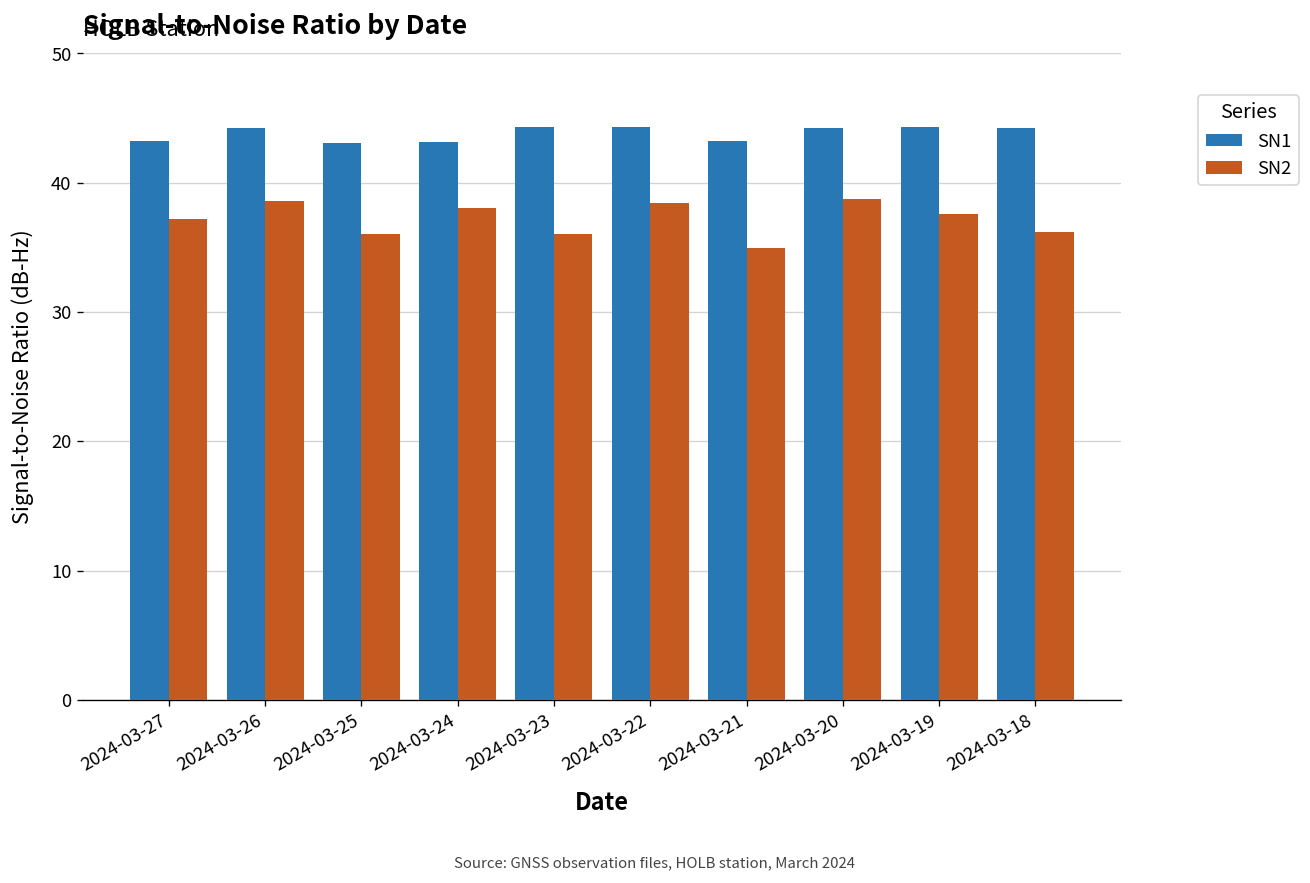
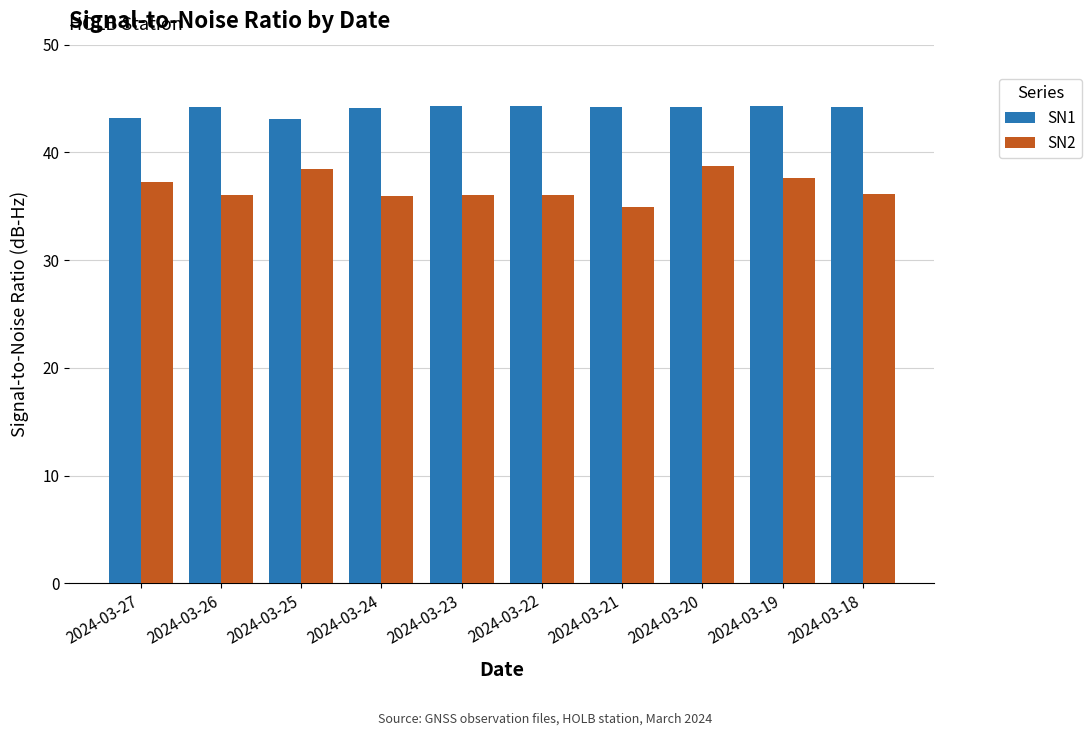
  {
    "SN1": {
      "2024-03-27": 43.2,
      "2024-03-26": 44.2,
      "2024-03-25": 43.1,
-     "2024-03-24": 43.2,
+     "2024-03-24": 44.2,
      "2024-03-23": 44.3,
      "2024-03-22": 44.3,
-     "2024-03-21": 43.2,
+     "2024-03-21": 44.2,
      "2024-03-20": 44.2,
      "2024-03-19": 44.3,
      "2024-03-18": 44.3
    },
    "SN2": {
      "2024-03-27": 37.2,
-     "2024-03-26": 38.6,
-     "2024-03-25": 36.0,
-     "2024-03-24": 38.1,
+     "2024-03-26": 36.1,
+     "2024-03-25": 38.4,
+     "2024-03-24": 35.9,
      "2024-03-23": 36.0,
-     "2024-03-22": 38.5,
+     "2024-03-22": 36.0,
      "2024-03-21": 34.9,
      "2024-03-20": 38.7,
      "2024-03-19": 37.6,
      "2024-03-18": 36.2
    }
  }
